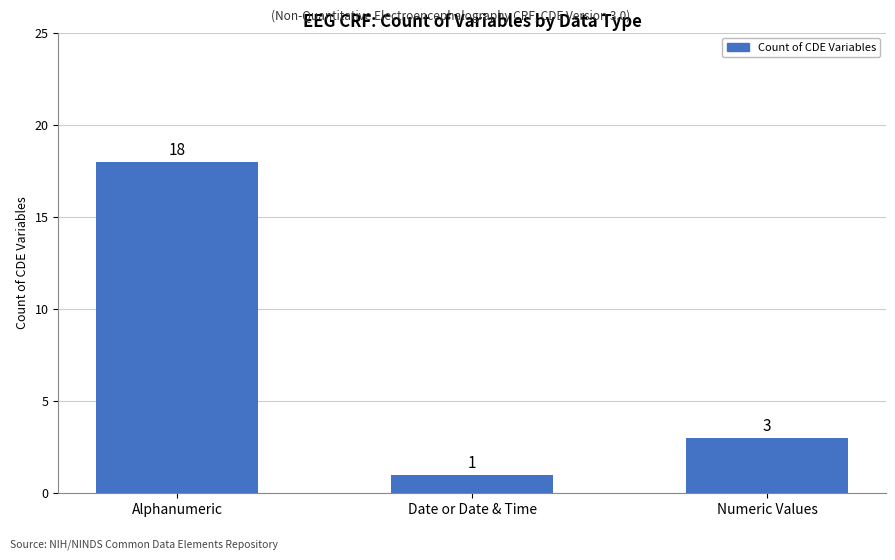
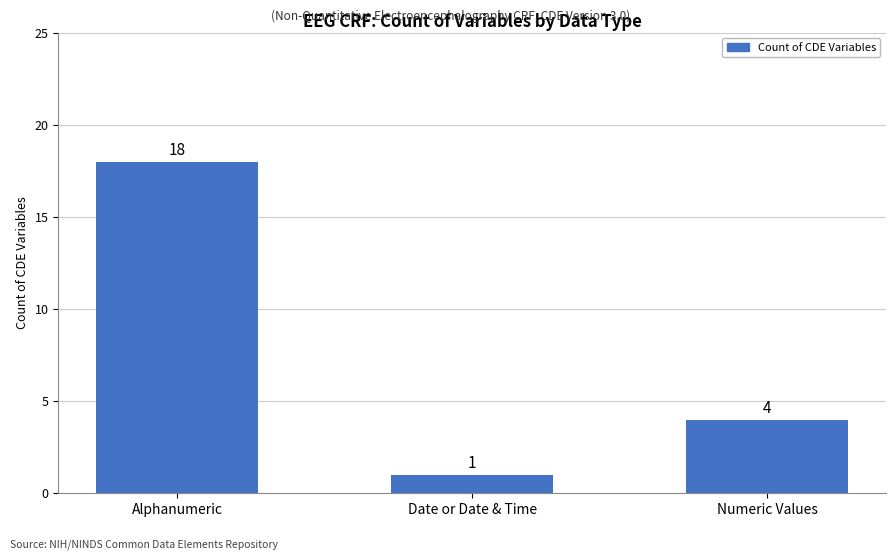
  {
    "Alphanumeric": 18,
    "Date or Date & Time": 1,
-   "Numeric Values": 3
+   "Numeric Values": 4
  }
